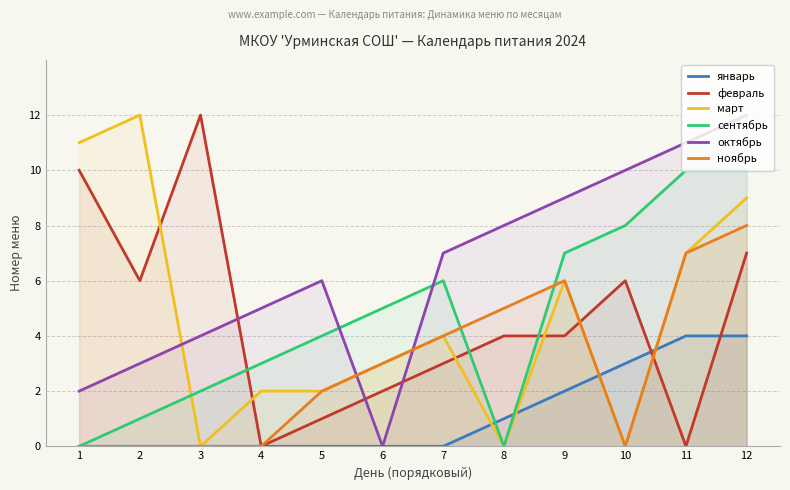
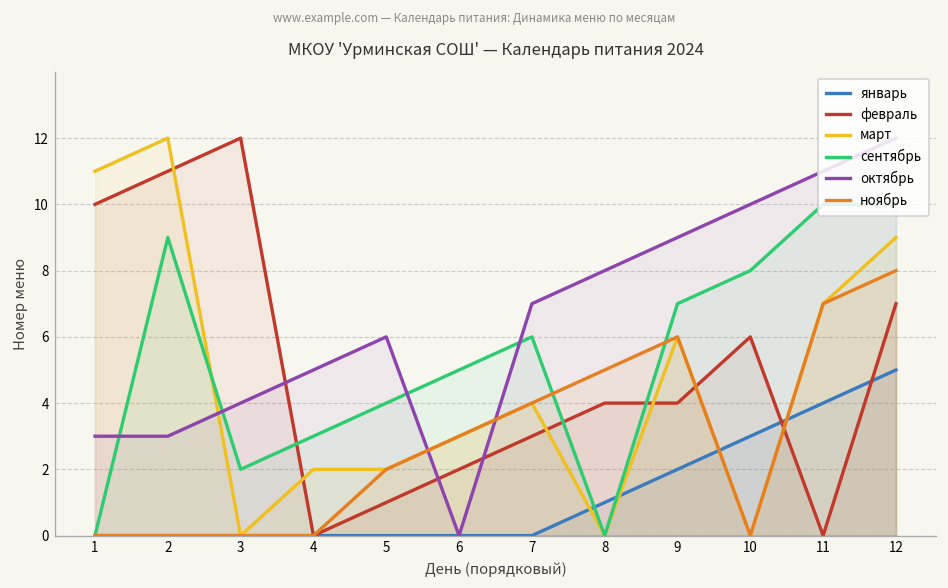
  {
    "январь": {
      "5": 0,
      "7": 0,
      "8": 1,
      "9": 2,
      "10": 3,
      "11": 4,
-     "12": 4
+     "12": 5
    },
    "февраль": {
      "1": 10,
-     "2": 6,
+     "2": 11,
      "3": 12,
      "5": 1,
      "6": 2,
      "7": 3,
      "8": 4,
      "9": 4,
      "10": 6,
      "11": 0,
      "12": 7
    },
    "март": {
      "1": 11,
      "2": 12,
      "4": 2,
      "12": 9
    },
    "сентябрь": {
-     "2": 1,
+     "2": 9,
      "3": 2,
      "4": 3,
      "5": 4,
      "6": 5,
      "7": 6,
      "9": 7,
      "10": 8
    },
    "октябрь": {
-     "1": 2,
+     "1": 3,
      "2": 3,
      "3": 4,
      "4": 5,
      "5": 6,
      "7": 7,
      "8": 8,
      "9": 9,
      "10": 10
    },
    "ноябрь": {
      "8": 5,
      "12": 8
    }
  }
